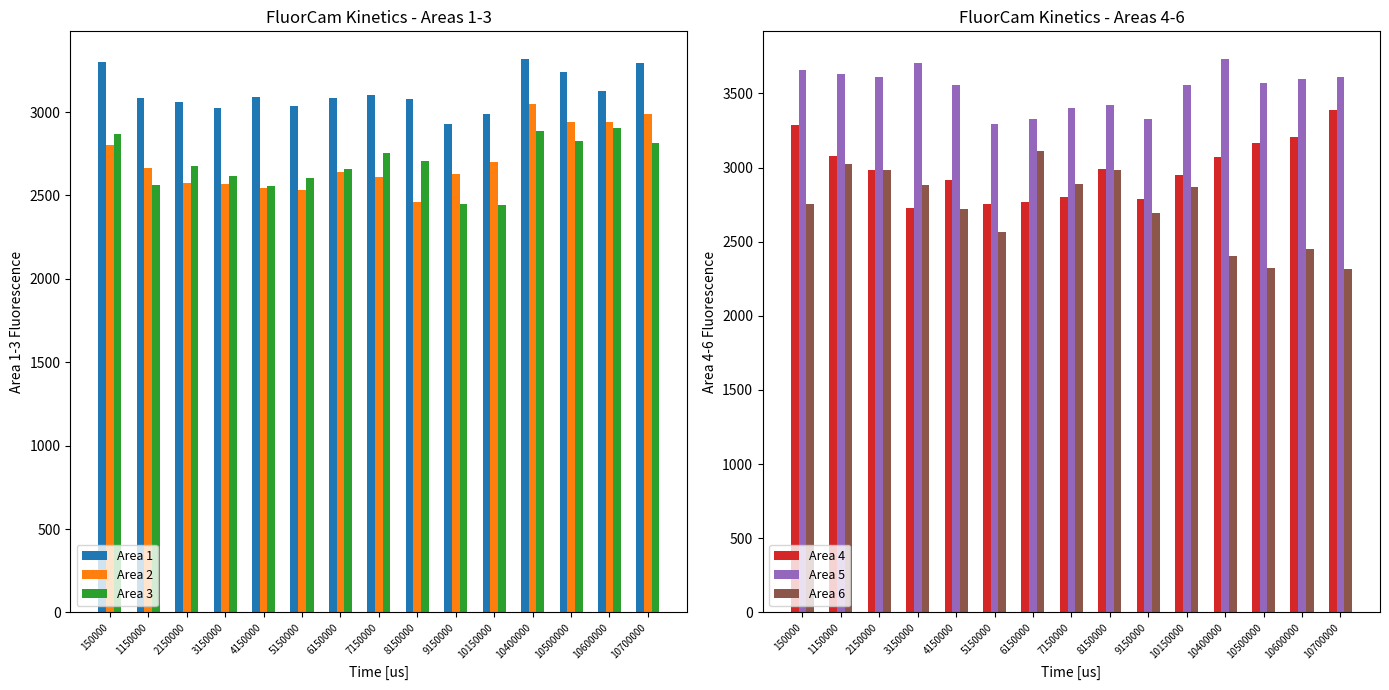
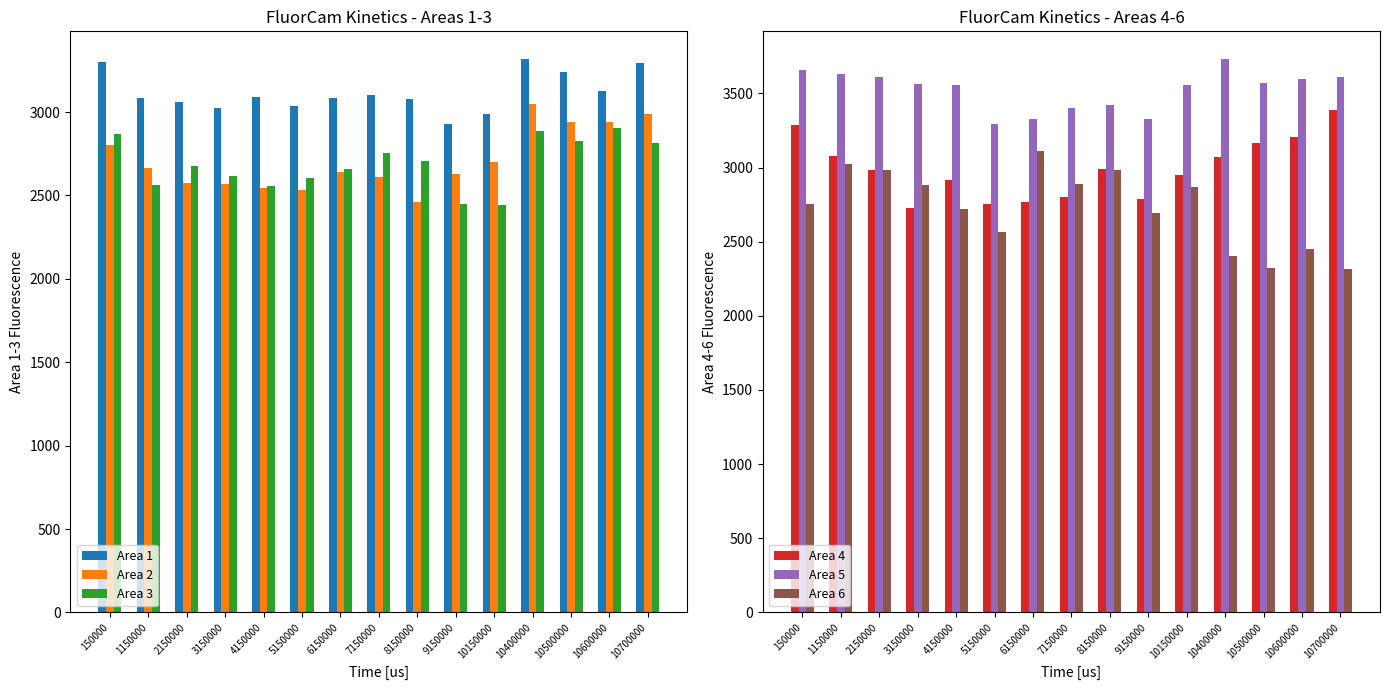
  {
    "FluorCam Kinetics - Areas 1-3": {
      "Area 1": {
        "150000": 3300,
        "1150000": 3090,
        "2150000": 3060,
        "3150000": 3030,
        "4150000": 3090,
        "5150000": 3030,
        "6150000": 3080,
        "7150000": 3100,
        "8150000": 3080,
        "9150000": 2930,
        "10150000": 2990,
        "10400000": 3320,
        "10500000": 3240,
        "10600000": 3120,
        "10700000": 3290
      },
      "Area 2": {
        "150000": 2810,
        "1150000": 2670,
        "2150000": 2580,
        "3150000": 2570,
        "4150000": 2550,
        "5150000": 2530,
        "6150000": 2640,
        "7150000": 2610,
        "8150000": 2460,
        "9150000": 2630,
        "10150000": 2700,
        "10400000": 3050,
        "10500000": 2940,
        "10600000": 2940,
        "10700000": 2990
      },
      "Area 3": {
        "150000": 2870,
        "1150000": 2560,
        "2150000": 2680,
        "3150000": 2620,
        "4150000": 2560,
        "5150000": 2600,
        "6150000": 2660,
        "7150000": 2750,
        "8150000": 2710,
        "9150000": 2450,
        "10150000": 2450,
        "10400000": 2890,
        "10500000": 2830,
        "10600000": 2900,
        "10700000": 2810
      }
    },
    "FluorCam Kinetics - Areas 4-6": {
      "Area 4": {
        "150000": 3290,
        "1150000": 3080,
        "2150000": 2990,
        "3150000": 2730,
        "4150000": 2910,
        "5150000": 2760,
        "6150000": 2770,
        "7150000": 2800,
        "8150000": 2990,
        "9150000": 2790,
        "10150000": 2950,
        "10400000": 3070,
        "10500000": 3160,
        "10600000": 3200,
        "10700000": 3390
      },
      "Area 5": {
        "150000": 3660,
        "1150000": 3630,
        "2150000": 3610,
-       "3150000": 3710,
+       "3150000": 3560,
        "4150000": 3560,
        "5150000": 3290,
        "6150000": 3320,
        "7150000": 3400,
        "8150000": 3420,
        "9150000": 3330,
        "10150000": 3550,
        "10400000": 3730,
        "10500000": 3570,
        "10600000": 3600,
        "10700000": 3610
      },
      "Area 6": {
        "150000": 2750,
        "1150000": 3020,
        "2150000": 2980,
        "3150000": 2880,
        "4150000": 2720,
        "5150000": 2570,
        "6150000": 3110,
        "7150000": 2890,
        "8150000": 2990,
        "9150000": 2690,
        "10150000": 2870,
        "10400000": 2400,
        "10500000": 2330,
        "10600000": 2450,
        "10700000": 2320
      }
    }
  }
